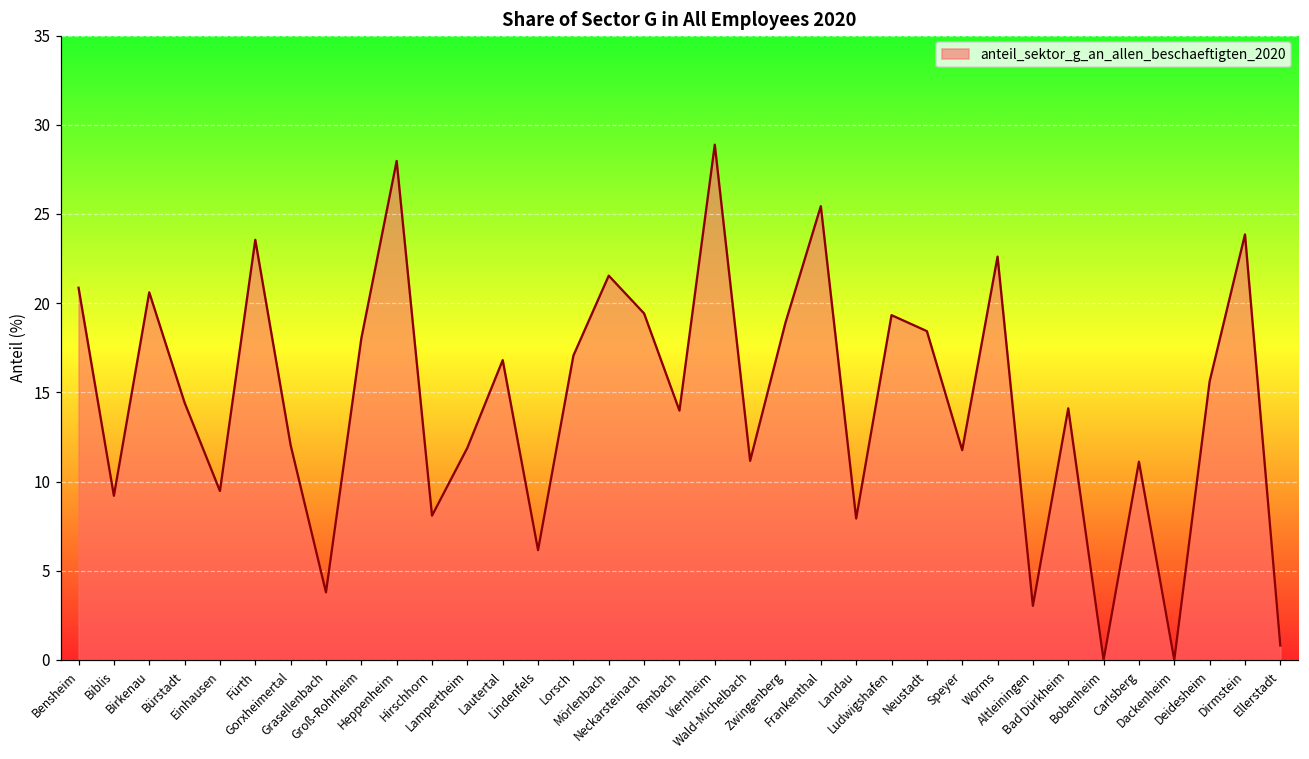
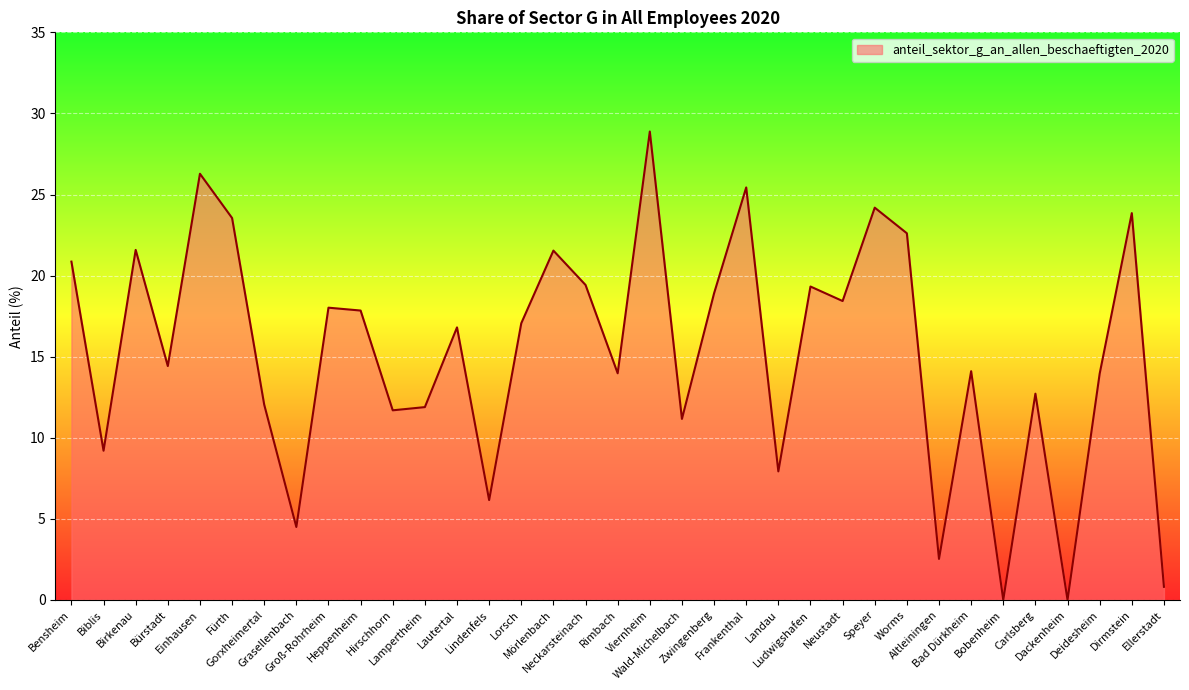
  {
    "Bensheim": 20.9,
    "Biblis": 9.2,
-   "Birkenau": 20.6,
+   "Birkenau": 21.6,
    "Bürstadt": 14.4,
-   "Einhausen": 9.5,
+   "Einhausen": 26.3,
    "Fürth": 23.5,
    "Gorxheimertal": 12.0,
-   "Grasellenbach": 3.8,
+   "Grasellenbach": 4.5,
    "Groß-Rohrheim": 18.0,
-   "Heppenheim": 28.0,
-   "Hirschhorn": 8.1,
+   "Heppenheim": 17.8,
+   "Hirschhorn": 11.7,
    "Lampertheim": 11.9,
    "Lautertal": 16.8,
    "Lindenfels": 6.2,
    "Lorsch": 17.1,
    "Mörlenbach": 21.5,
    "Neckarsteinach": 19.4,
    "Rimbach": 14.0,
    "Viernheim": 28.9,
    "Wald-Michelbach": 11.2,
    "Zwingenberg": 18.9,
    "Frankenthal": 25.4,
    "Landau": 7.9,
    "Ludwigshafen": 19.3,
    "Neustadt": 18.4,
-   "Speyer": 11.8,
+   "Speyer": 24.2,
    "Worms": 22.6,
-   "Altleiningen": 3.0,
+   "Altleiningen": 2.5,
    "Bad Dürkheim": 14.1,
    "Bobenheim": 0.0,
-   "Carlsberg": 11.1,
+   "Carlsberg": 12.7,
    "Dackenheim": 0.0,
-   "Deidesheim": 15.6,
+   "Deidesheim": 14.0,
    "Dirmstein": 23.9,
    "Ellerstadt": 0.8
  }
